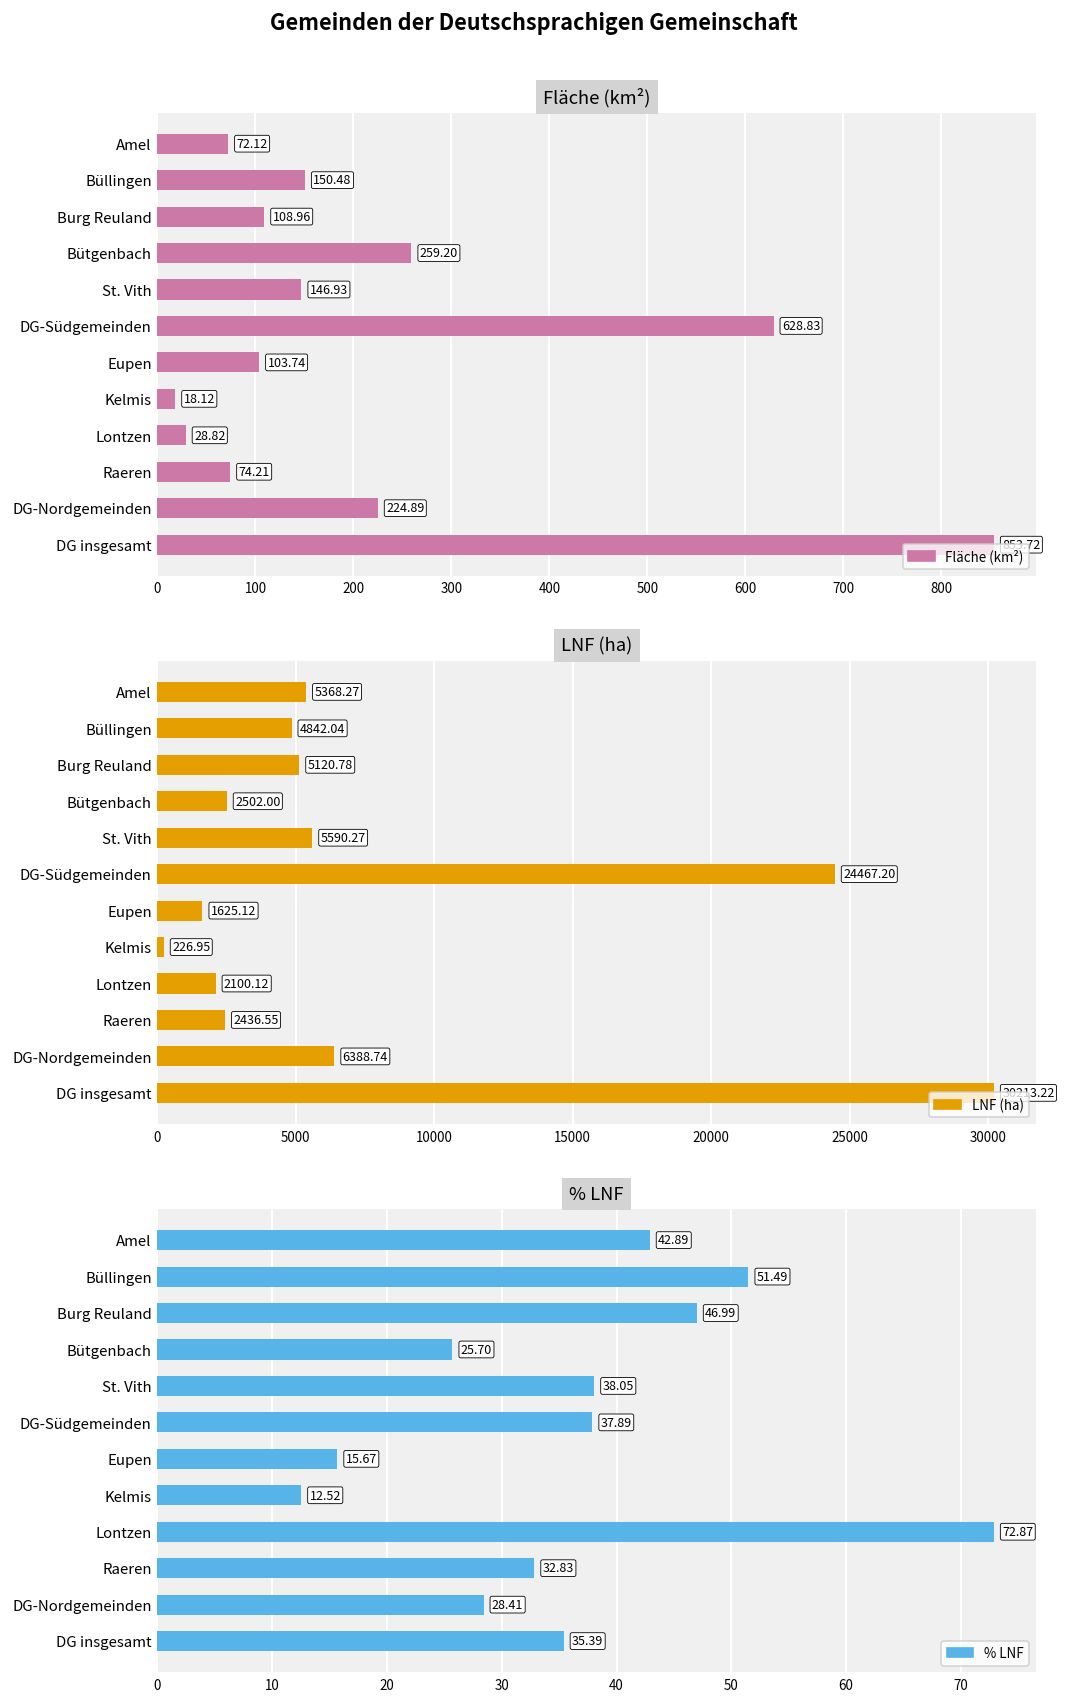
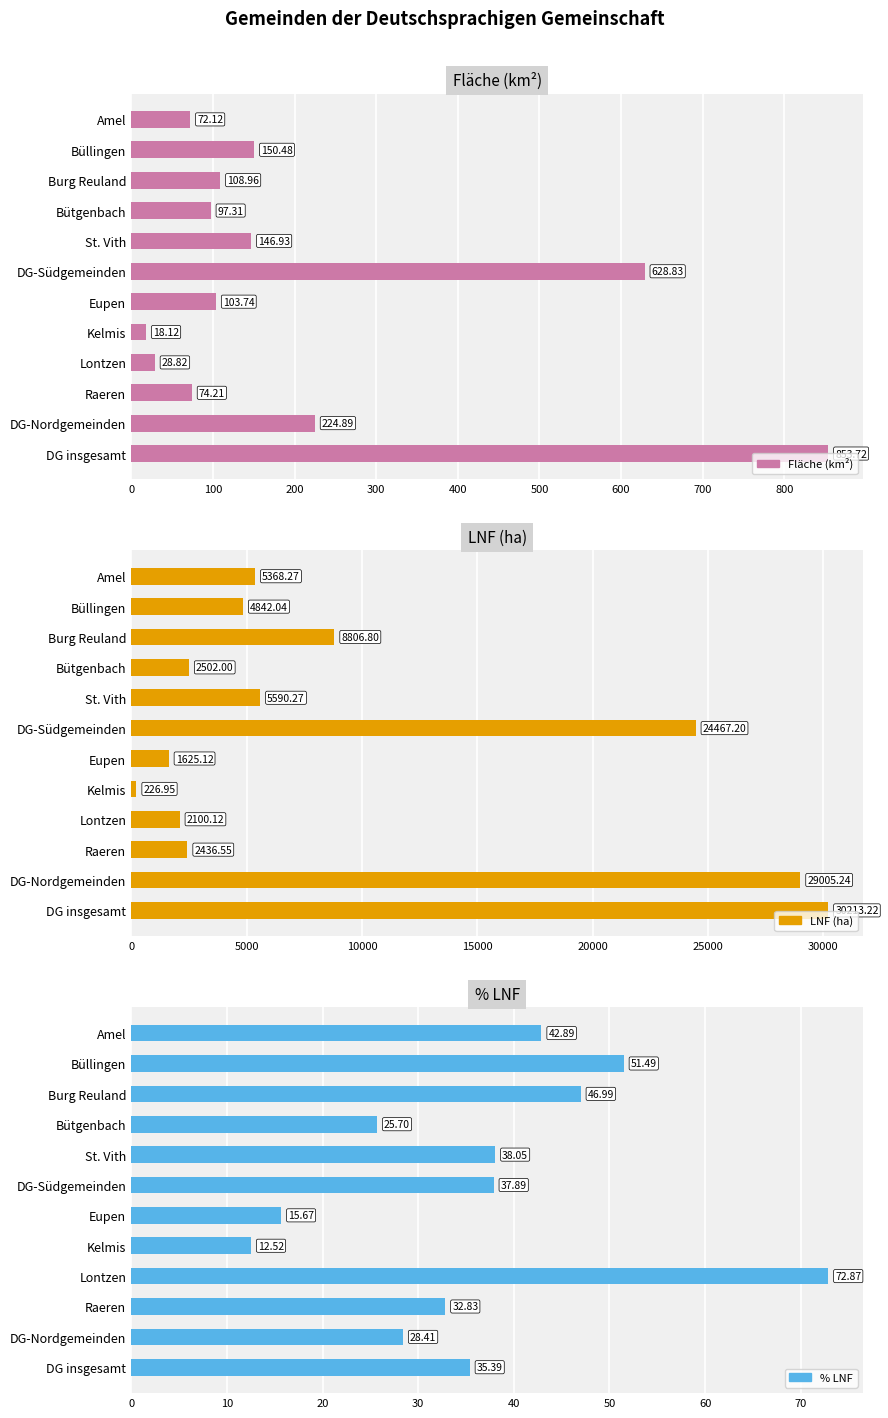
  {
    "Fläche (km²)": {
-     "Bütgenbach": 259.20
+     "Bütgenbach": 97.31
    },
    "LNF (ha)": {
-     "Burg Reuland": 5120.78,
-     "DG-Nordgemeinden": 6388.74
+     "Burg Reuland": 8806.80,
+     "DG-Nordgemeinden": 29005.24
    }
  }
